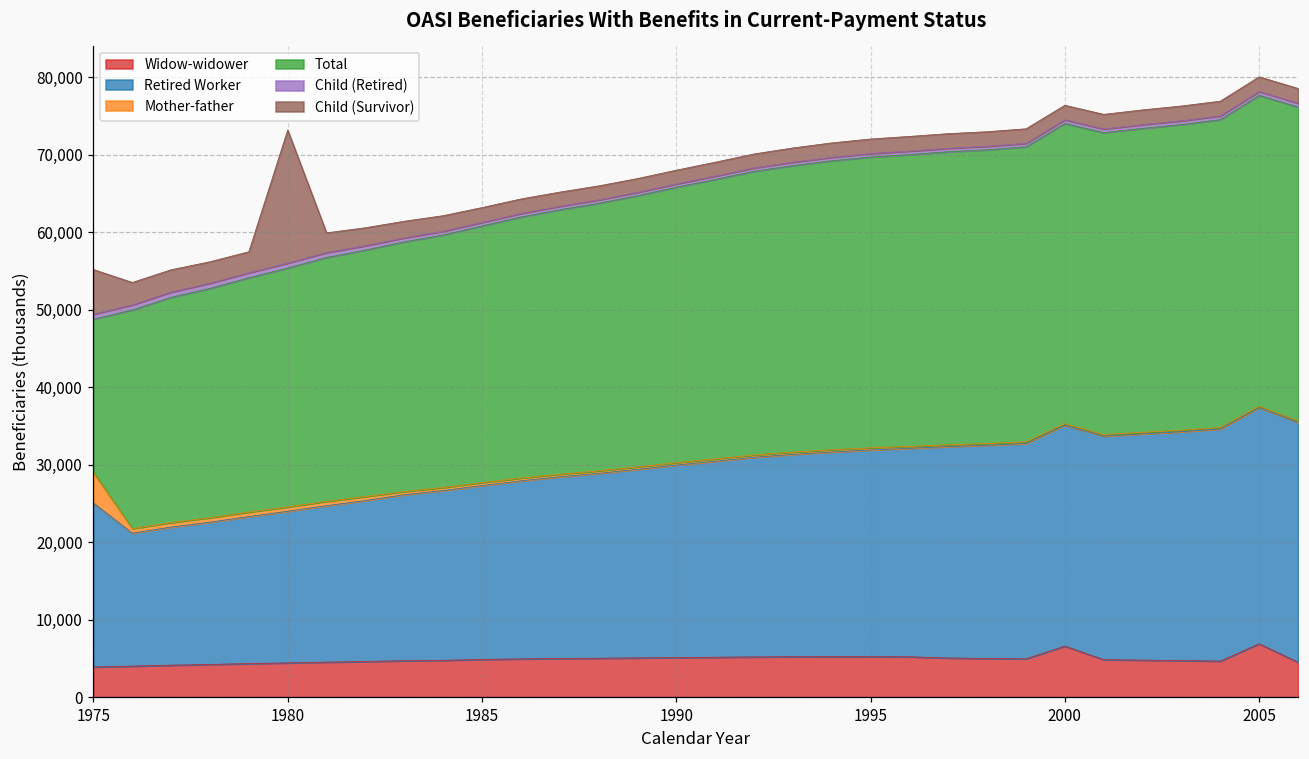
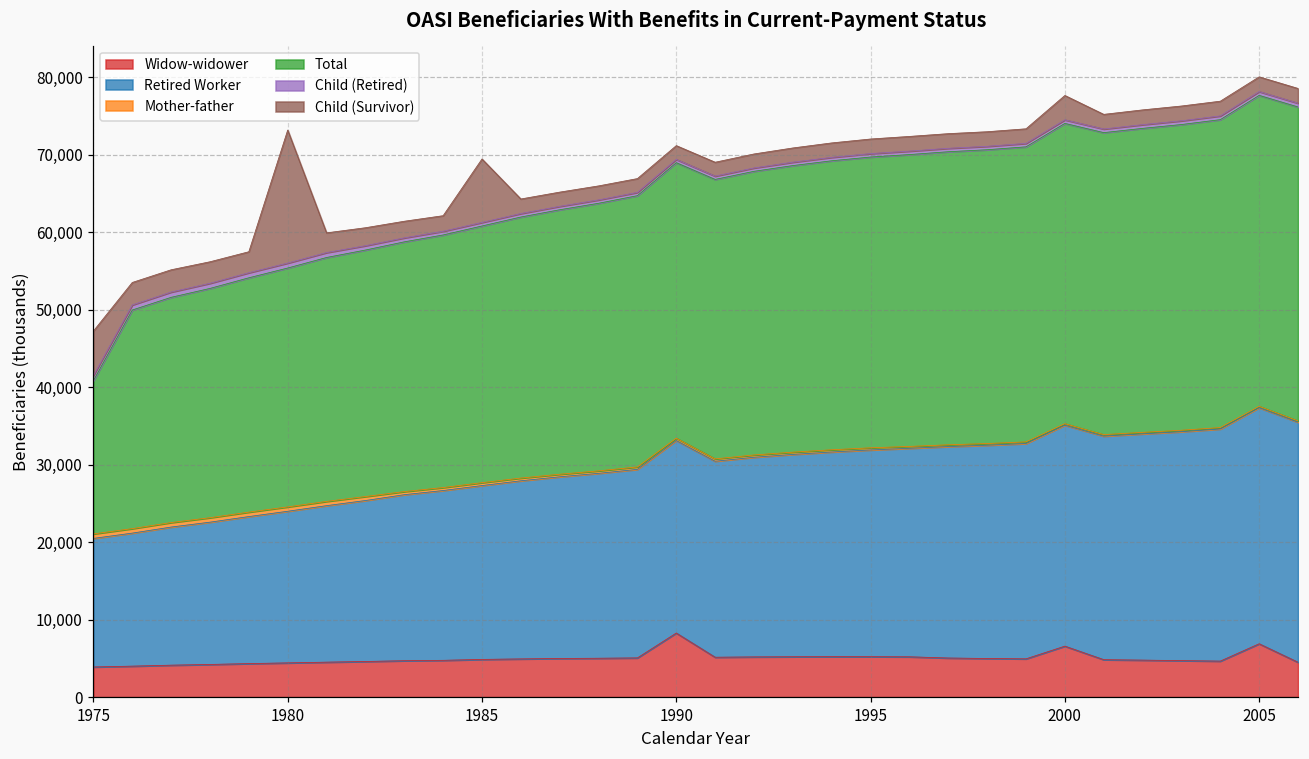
  {
    "Widow-widower": {
      "1975": "4,000",
      "1980": "4,000",
      "1985": "5,000",
-     "1990": "5,000",
+     "1990": "8,000",
      "1995": "5,000",
      "2000": "7,000",
      "2005": "7,000"
    },
    "Retired Worker": {
-     "1975": "21,000",
+     "1975": "17,000",
      "1980": "20,000",
      "1985": "22,000"
    },
    "Mother-father": {
-     "1975": "4,000",
+     "1975": "1,000",
      "1980": "1,000",
      "1985": "0"
    },
    "Total": {
      "1975": "20,000",
      "1980": "31,000",
      "1985": "33,000",
      "1990": "36,000",
      "1995": "38,000",
      "2000": "39,000",
      "2005": "40,000"
    },
    "Child (Retired)": {
      "1975": "1,000",
      "1980": "1,000",
      "1985": "0",
      "1990": "0",
      "1995": "0",
      "2000": "0",
      "2005": "0"
    },
    "Child (Survivor)": {
      "1975": "6,000",
      "1980": "17,000",
-     "1985": "2,000",
+     "1985": "8,000",
      "1990": "2,000",
      "1995": "2,000",
-     "2000": "2,000",
+     "2000": "3,000",
      "2005": "2,000"
    }
  }
